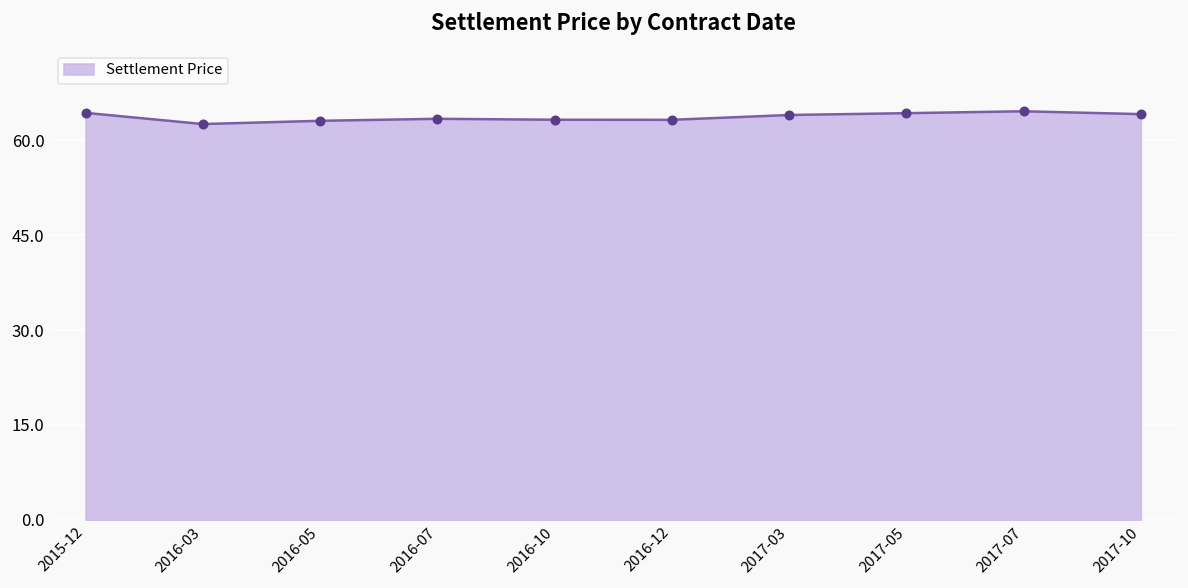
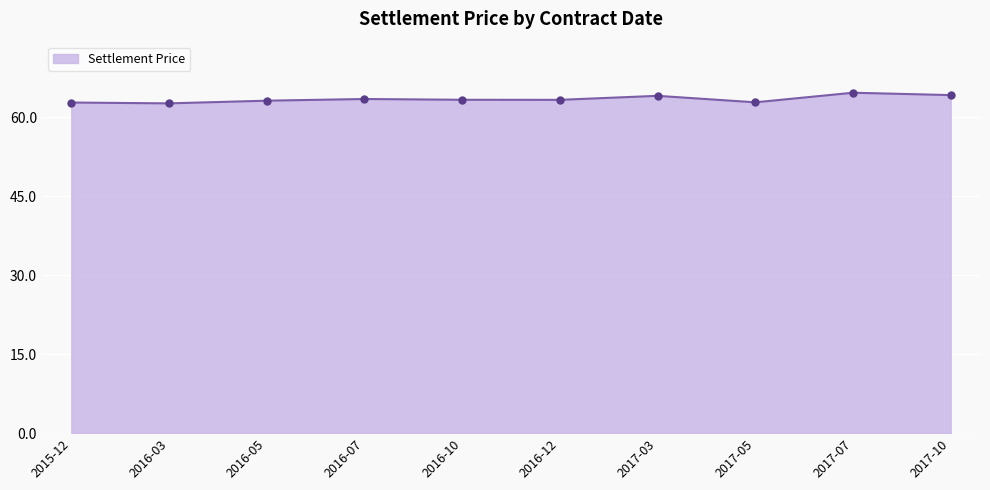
  {
-   "2015-12": 64,
+   "2015-12": 63,
    "2016-03": 63,
    "2016-05": 63,
    "2016-07": 63,
    "2016-10": 63,
    "2016-12": 63,
    "2017-03": 64,
-   "2017-05": 64,
+   "2017-05": 63,
    "2017-07": 65,
    "2017-10": 64
  }
